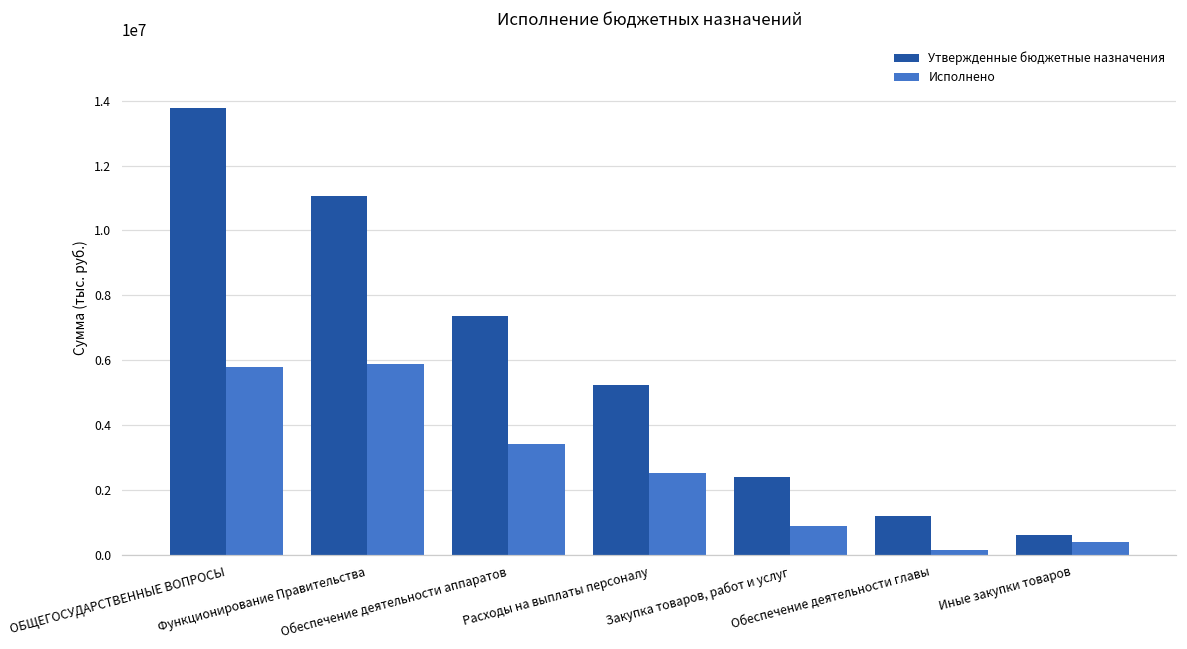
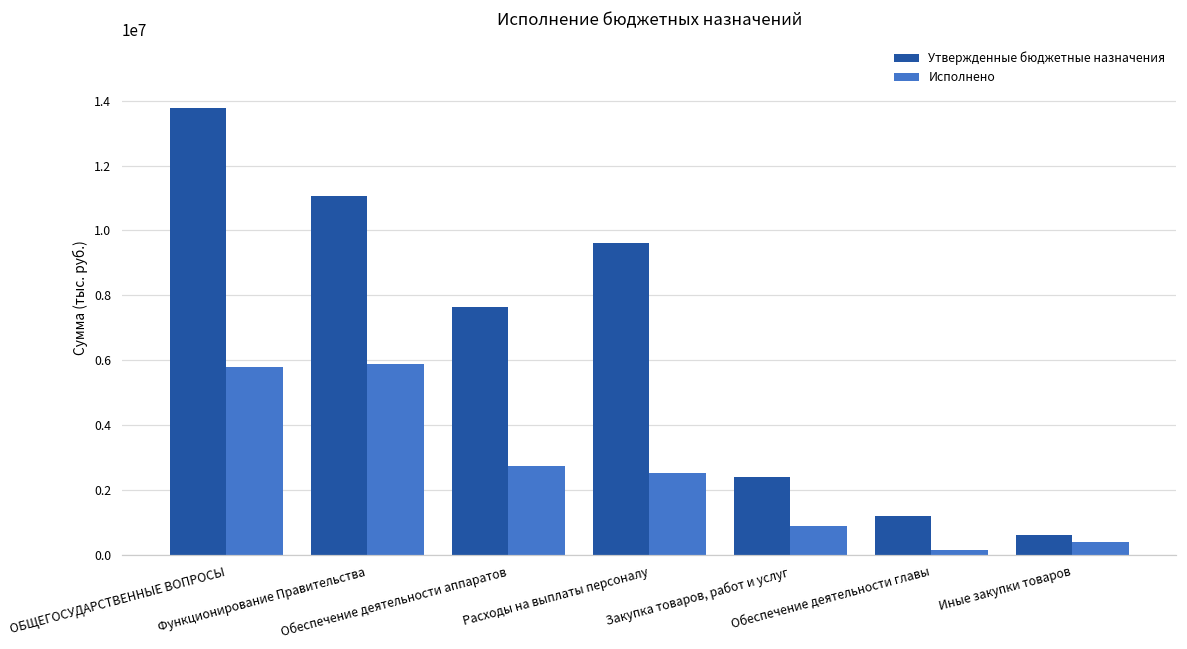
  {
    "Утвержденные бюджетные назначения": {
      "ОБЩЕГОСУДАРСТВЕННЫЕ ВОПРОСЫ": 13800000,
      "Функционирование Правительства": 11100000,
-     "Обеспечение деятельности аппаратов": 7400000,
-     "Расходы на выплаты персоналу": 5200000,
+     "Обеспечение деятельности аппаратов": 7600000,
+     "Расходы на выплаты персоналу": 9600000,
      "Закупка товаров, работ и услуг": 2400000,
      "Обеспечение деятельности главы": 1200000,
      "Иные закупки товаров": 600000
    },
    "Исполнено": {
      "ОБЩЕГОСУДАРСТВЕННЫЕ ВОПРОСЫ": 5800000,
      "Функционирование Правительства": 5900000,
-     "Обеспечение деятельности аппаратов": 3400000,
+     "Обеспечение деятельности аппаратов": 2700000,
      "Расходы на выплаты персоналу": 2500000,
      "Закупка товаров, работ и услуг": 900000,
      "Обеспечение деятельности главы": 200000,
      "Иные закупки товаров": 400000
    }
  }
